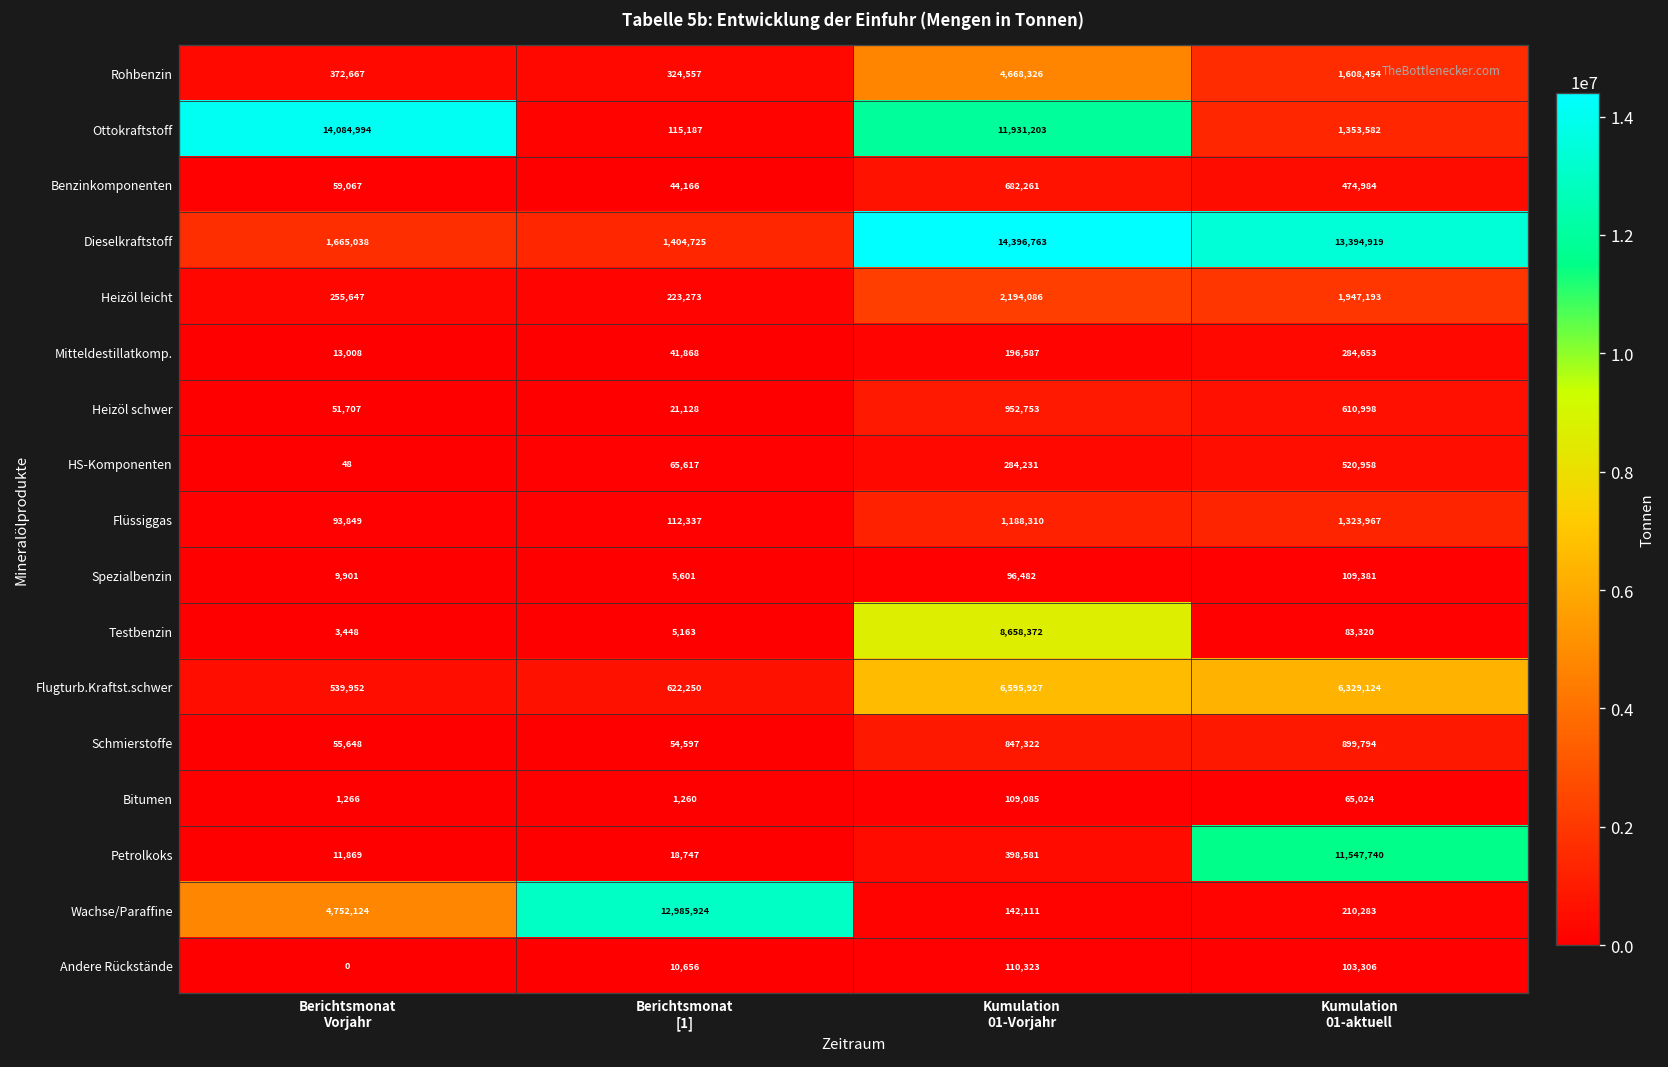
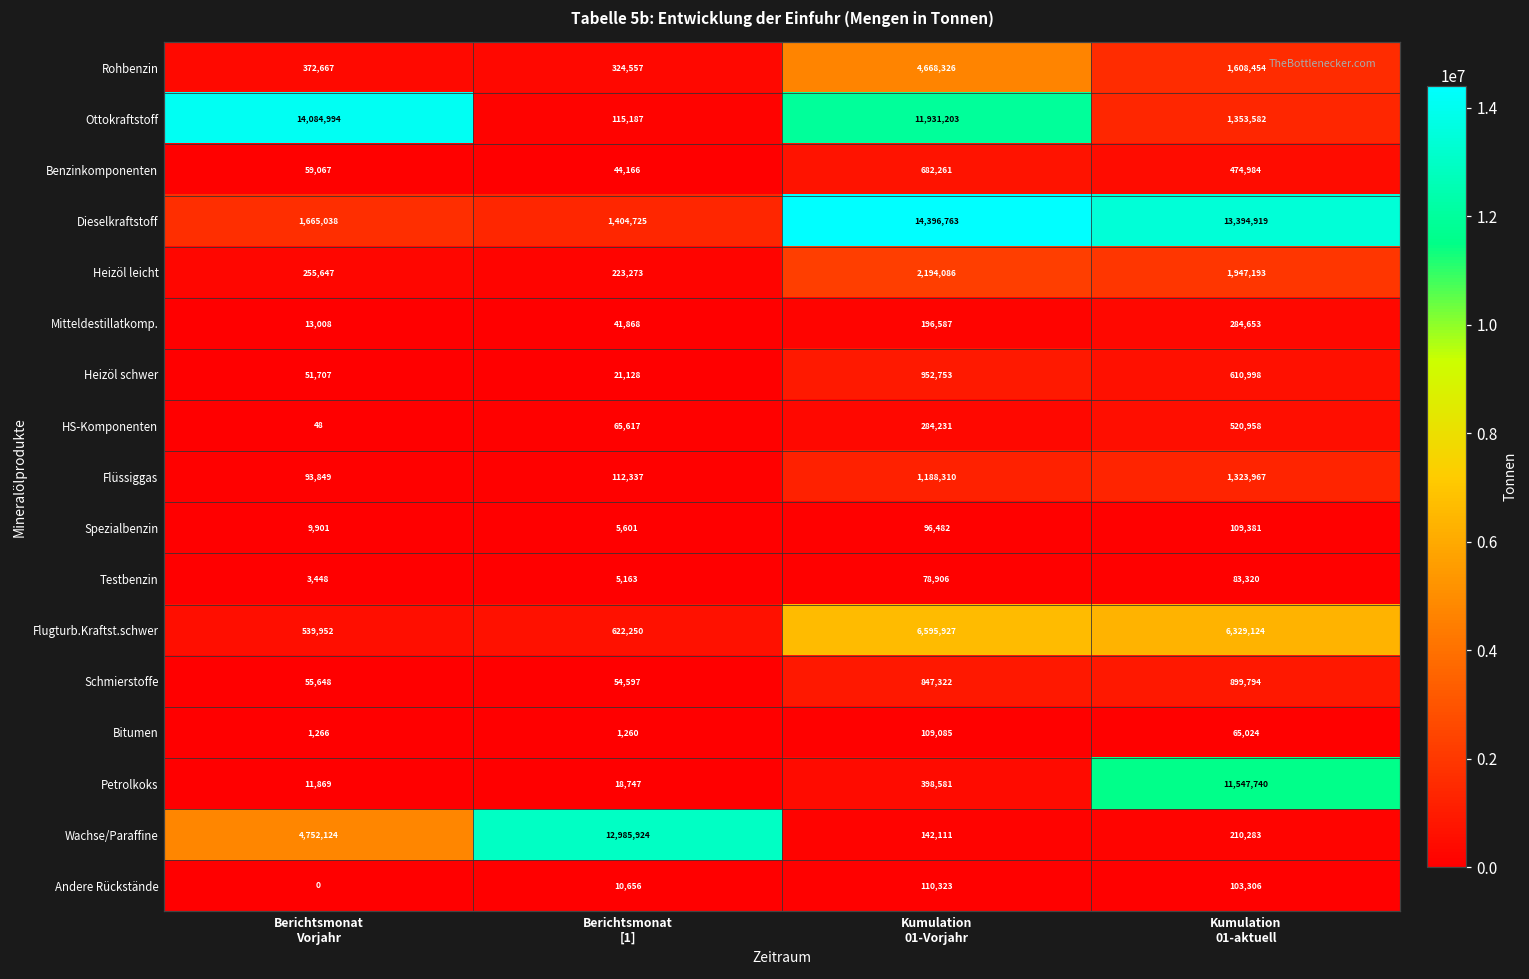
  {
    "Rohbenzin": {
      "Berichtsmonat Vorjahr": "372,667",
      "Berichtsmonat [1]": "324,557",
      "Kumulation 01-Vorjahr": "4,668,326"
    },
    "Ottokraftstoff": {
      "Berichtsmonat Vorjahr": "14,084,994",
      "Berichtsmonat [1]": "115,187",
      "Kumulation 01-Vorjahr": "11,931,203",
      "Kumulation 01-aktuell": "1,353,582"
    },
    "Benzinkomponenten": {
      "Berichtsmonat Vorjahr": "59,067",
      "Berichtsmonat [1]": "44,166",
      "Kumulation 01-Vorjahr": "682,261",
      "Kumulation 01-aktuell": "474,984"
    },
    "Dieselkraftstoff": {
      "Berichtsmonat Vorjahr": "1,665,038",
      "Berichtsmonat [1]": "1,404,725",
      "Kumulation 01-Vorjahr": "14,396,763",
      "Kumulation 01-aktuell": "13,394,919"
    },
    "Heizöl leicht": {
      "Berichtsmonat Vorjahr": "255,647",
      "Berichtsmonat [1]": "223,273",
      "Kumulation 01-Vorjahr": "2,194,086",
      "Kumulation 01-aktuell": "1,947,193"
    },
    "Mitteldestillatkomp.": {
      "Berichtsmonat Vorjahr": "13,008",
      "Berichtsmonat [1]": "41,868",
      "Kumulation 01-Vorjahr": "196,587",
      "Kumulation 01-aktuell": "284,653"
    },
    "Heizöl schwer": {
      "Berichtsmonat Vorjahr": "51,707",
      "Berichtsmonat [1]": "21,128",
      "Kumulation 01-Vorjahr": "952,753",
      "Kumulation 01-aktuell": "610,998"
    },
    "HS-Komponenten": {
      "Berichtsmonat Vorjahr": "48",
      "Berichtsmonat [1]": "65,617",
      "Kumulation 01-Vorjahr": "284,231",
      "Kumulation 01-aktuell": "520,958"
    },
    "Flüssiggas": {
      "Berichtsmonat Vorjahr": "93,849",
      "Berichtsmonat [1]": "112,337",
      "Kumulation 01-Vorjahr": "1,188,310",
      "Kumulation 01-aktuell": "1,323,967"
    },
    "Spezialbenzin": {
      "Berichtsmonat Vorjahr": "9,901",
      "Berichtsmonat [1]": "5,601",
      "Kumulation 01-Vorjahr": "96,482",
      "Kumulation 01-aktuell": "109,381"
    },
    "Testbenzin": {
      "Berichtsmonat Vorjahr": "3,448",
      "Berichtsmonat [1]": "5,163",
-     "Kumulation 01-Vorjahr": "8,658,372",
+     "Kumulation 01-Vorjahr": "78,906",
      "Kumulation 01-aktuell": "83,320"
    },
    "Flugturb.Kraftst.schwer": {
      "Berichtsmonat Vorjahr": "539,952",
      "Berichtsmonat [1]": "622,250",
      "Kumulation 01-Vorjahr": "6,595,927",
      "Kumulation 01-aktuell": "6,329,124"
    },
    "Schmierstoffe": {
      "Berichtsmonat Vorjahr": "55,648",
      "Berichtsmonat [1]": "54,597",
      "Kumulation 01-Vorjahr": "847,322",
      "Kumulation 01-aktuell": "899,794"
    },
    "Bitumen": {
      "Berichtsmonat Vorjahr": "1,266",
      "Berichtsmonat [1]": "1,260",
      "Kumulation 01-Vorjahr": "109,085",
      "Kumulation 01-aktuell": "65,024"
    },
    "Petrolkoks": {
      "Berichtsmonat Vorjahr": "11,869",
      "Berichtsmonat [1]": "18,747",
      "Kumulation 01-Vorjahr": "398,581",
      "Kumulation 01-aktuell": "11,547,740"
    },
    "Wachse/Paraffine": {
      "Berichtsmonat Vorjahr": "4,752,124",
      "Berichtsmonat [1]": "12,985,924",
      "Kumulation 01-Vorjahr": "142,111",
      "Kumulation 01-aktuell": "210,283"
    },
    "Andere Rückstände": {
      "Berichtsmonat Vorjahr": "0",
      "Berichtsmonat [1]": "10,656",
      "Kumulation 01-Vorjahr": "110,323",
      "Kumulation 01-aktuell": "103,306"
    }
  }
